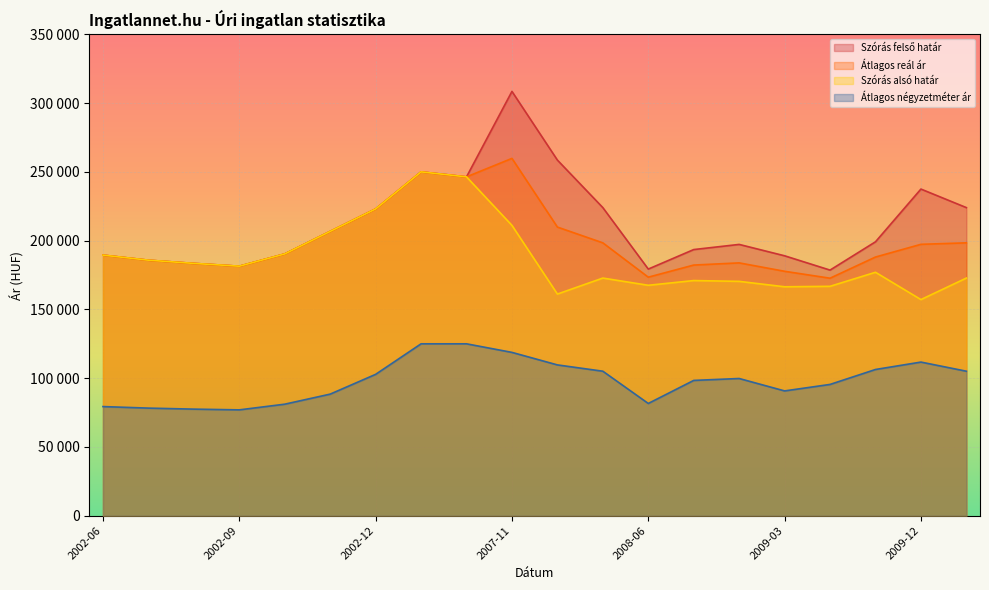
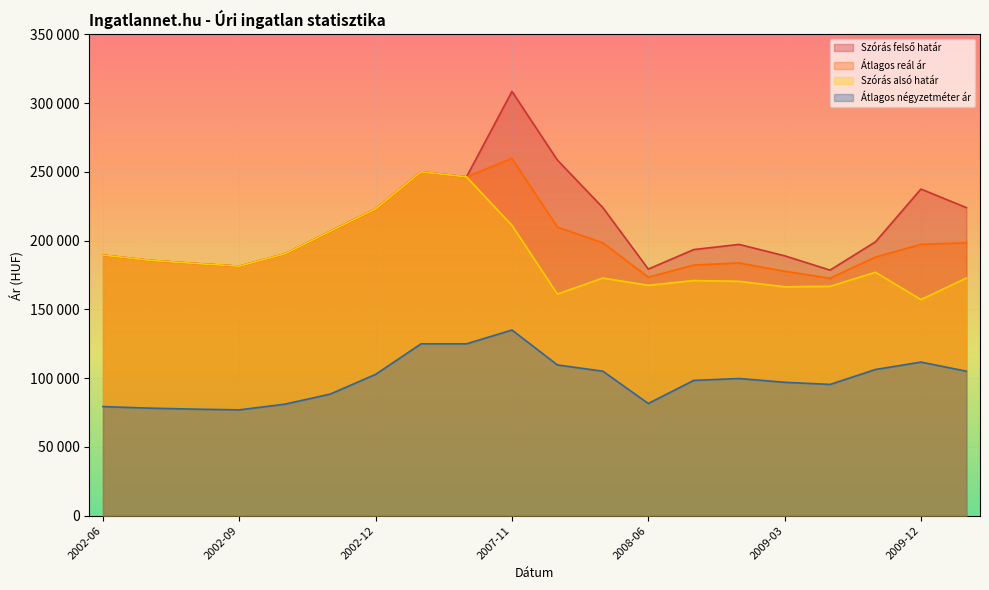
  {
    "Átlagos négyzetméter ár": {
      "2002-06": 79000,
      "2002-09": 77000,
      "2002-12": 103000,
-     "2007-11": 119000,
+     "2007-11": 135000,
      "2008-06": 82000,
-     "2009-03": 91000,
+     "2009-03": 97000,
      "2009-12": 112000
    }
  }
